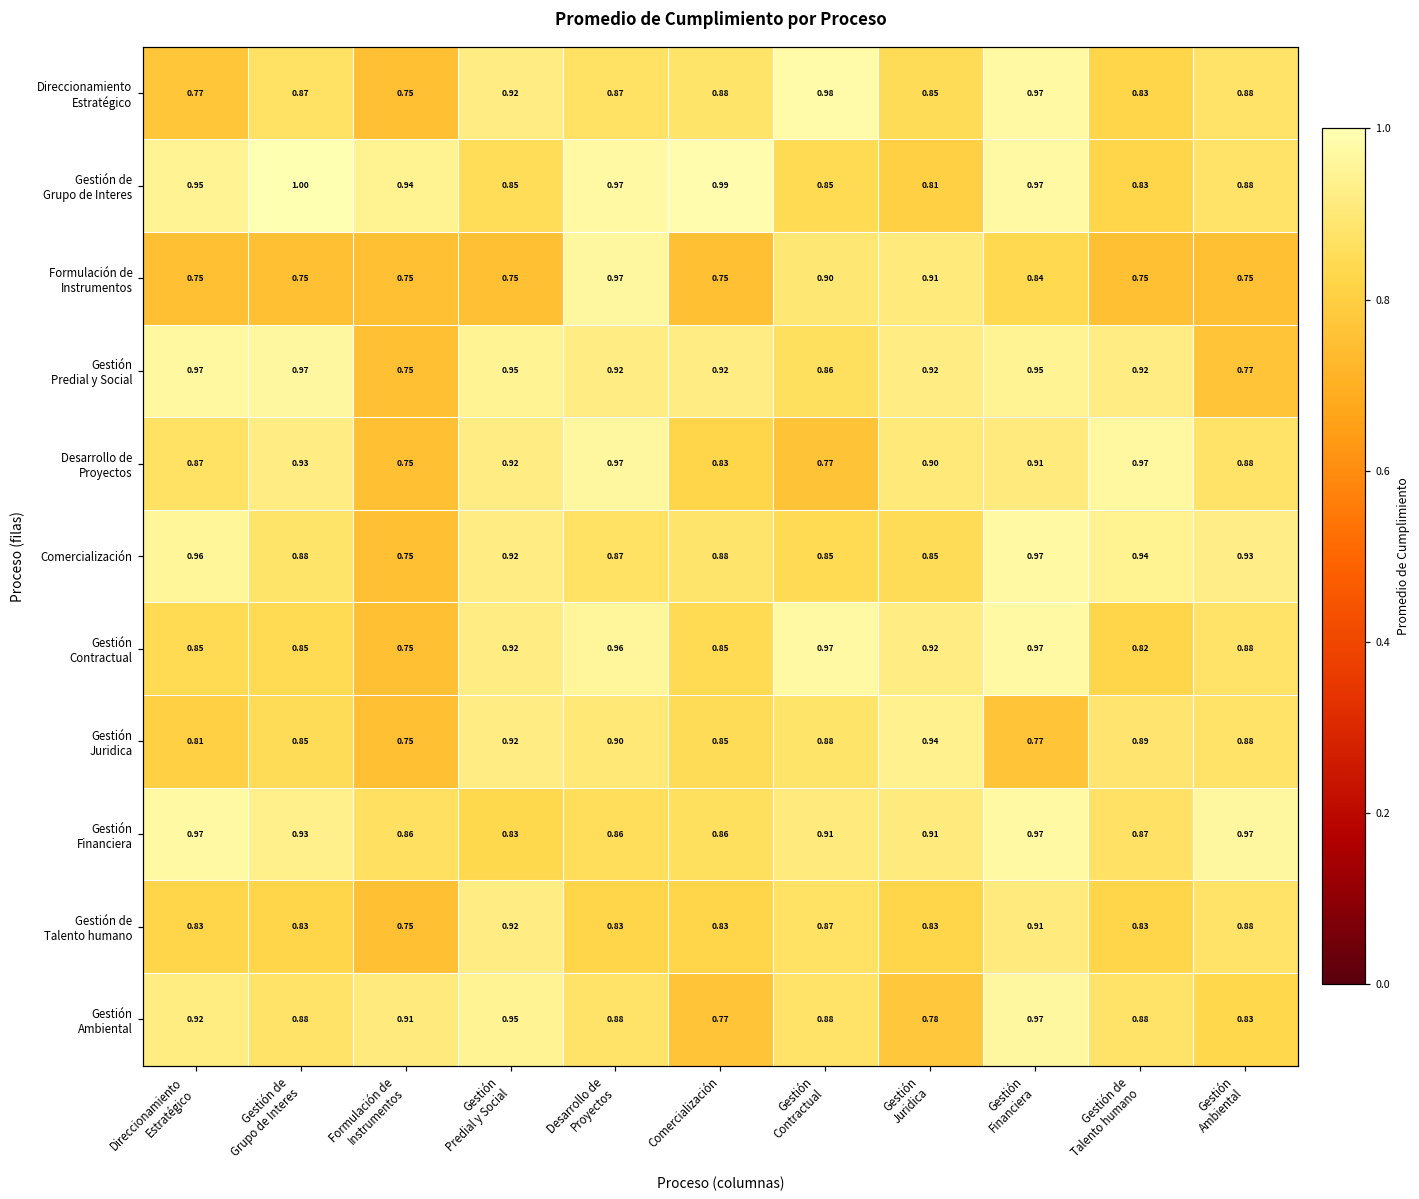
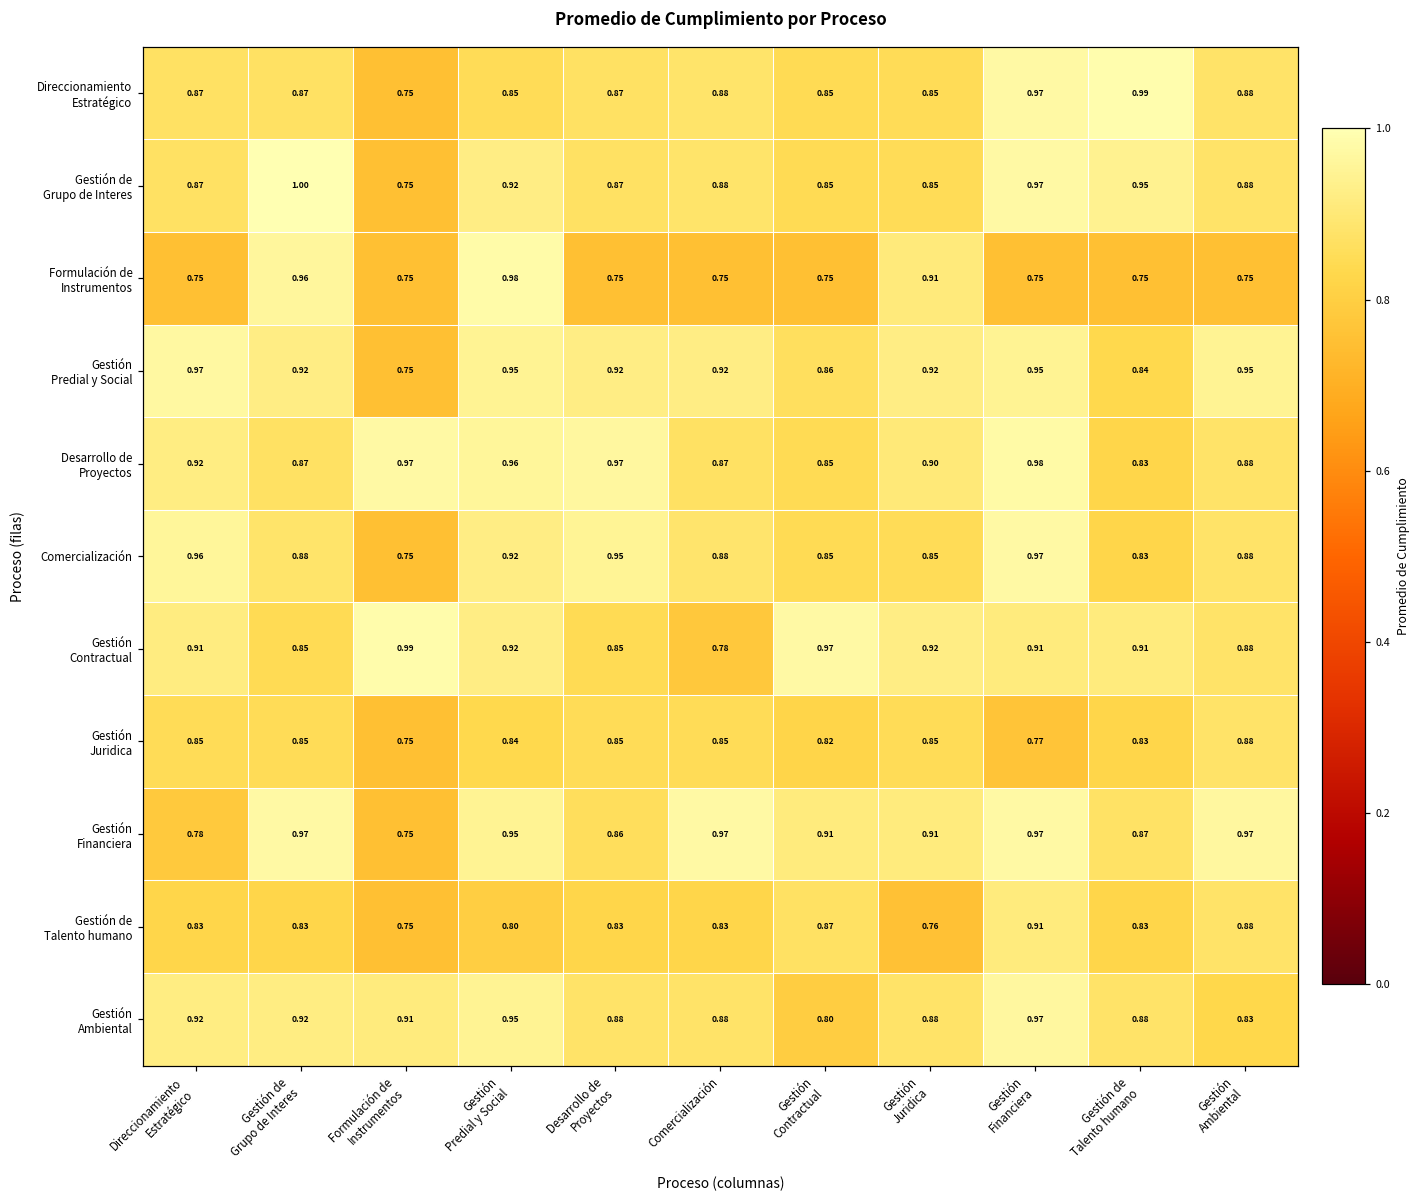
  {
    "Direccionamiento Estratégico": {
-     "Direccionamiento Estratégico": 0.77,
+     "Direccionamiento Estratégico": 0.87,
      "Gestión de Grupo de Interes": 0.87,
      "Formulación de Instrumentos": 0.75,
-     "Gestión Predial y Social": 0.92,
+     "Gestión Predial y Social": 0.85,
      "Desarrollo de Proyectos": 0.87,
      "Comercialización": 0.88,
-     "Gestión Contractual": 0.98,
+     "Gestión Contractual": 0.85,
      "Gestión Juridica": 0.85,
      "Gestión Financiera": 0.97,
-     "Gestión de Talento humano": 0.83,
+     "Gestión de Talento humano": 0.99,
      "Gestión Ambiental": 0.88
    },
    "Gestión de Grupo de Interes": {
-     "Direccionamiento Estratégico": 0.95,
+     "Direccionamiento Estratégico": 0.87,
      "Gestión de Grupo de Interes": 1.00,
-     "Formulación de Instrumentos": 0.94,
-     "Gestión Predial y Social": 0.85,
-     "Desarrollo de Proyectos": 0.97,
-     "Comercialización": 0.99,
+     "Formulación de Instrumentos": 0.75,
+     "Gestión Predial y Social": 0.92,
+     "Desarrollo de Proyectos": 0.87,
+     "Comercialización": 0.88,
      "Gestión Contractual": 0.85,
-     "Gestión Juridica": 0.81,
+     "Gestión Juridica": 0.85,
      "Gestión Financiera": 0.97,
-     "Gestión de Talento humano": 0.83,
+     "Gestión de Talento humano": 0.95,
      "Gestión Ambiental": 0.88
    },
    "Formulación de Instrumentos": {
      "Direccionamiento Estratégico": 0.75,
-     "Gestión de Grupo de Interes": 0.75,
+     "Gestión de Grupo de Interes": 0.96,
      "Formulación de Instrumentos": 0.75,
-     "Gestión Predial y Social": 0.75,
-     "Desarrollo de Proyectos": 0.97,
+     "Gestión Predial y Social": 0.98,
+     "Desarrollo de Proyectos": 0.75,
      "Comercialización": 0.75,
-     "Gestión Contractual": 0.90,
+     "Gestión Contractual": 0.75,
      "Gestión Juridica": 0.91,
-     "Gestión Financiera": 0.84,
+     "Gestión Financiera": 0.75,
      "Gestión de Talento humano": 0.75,
      "Gestión Ambiental": 0.75
    },
    "Gestión Predial y Social": {
      "Direccionamiento Estratégico": 0.97,
-     "Gestión de Grupo de Interes": 0.97,
+     "Gestión de Grupo de Interes": 0.92,
      "Formulación de Instrumentos": 0.75,
      "Gestión Predial y Social": 0.95,
      "Desarrollo de Proyectos": 0.92,
      "Comercialización": 0.92,
      "Gestión Contractual": 0.86,
      "Gestión Juridica": 0.92,
      "Gestión Financiera": 0.95,
-     "Gestión de Talento humano": 0.92,
-     "Gestión Ambiental": 0.77
+     "Gestión de Talento humano": 0.84,
+     "Gestión Ambiental": 0.95
    },
    "Desarrollo de Proyectos": {
-     "Direccionamiento Estratégico": 0.87,
-     "Gestión de Grupo de Interes": 0.93,
-     "Formulación de Instrumentos": 0.75,
-     "Gestión Predial y Social": 0.92,
+     "Direccionamiento Estratégico": 0.92,
+     "Gestión de Grupo de Interes": 0.87,
+     "Formulación de Instrumentos": 0.97,
+     "Gestión Predial y Social": 0.96,
      "Desarrollo de Proyectos": 0.97,
-     "Comercialización": 0.83,
-     "Gestión Contractual": 0.77,
+     "Comercialización": 0.87,
+     "Gestión Contractual": 0.85,
      "Gestión Juridica": 0.90,
-     "Gestión Financiera": 0.91,
-     "Gestión de Talento humano": 0.97,
+     "Gestión Financiera": 0.98,
+     "Gestión de Talento humano": 0.83,
      "Gestión Ambiental": 0.88
    },
    "Comercialización": {
      "Direccionamiento Estratégico": 0.96,
      "Gestión de Grupo de Interes": 0.88,
      "Formulación de Instrumentos": 0.75,
      "Gestión Predial y Social": 0.92,
-     "Desarrollo de Proyectos": 0.87,
+     "Desarrollo de Proyectos": 0.95,
      "Comercialización": 0.88,
      "Gestión Contractual": 0.85,
      "Gestión Juridica": 0.85,
      "Gestión Financiera": 0.97,
-     "Gestión de Talento humano": 0.94,
-     "Gestión Ambiental": 0.93
+     "Gestión de Talento humano": 0.83,
+     "Gestión Ambiental": 0.88
    },
    "Gestión Contractual": {
-     "Direccionamiento Estratégico": 0.85,
+     "Direccionamiento Estratégico": 0.91,
      "Gestión de Grupo de Interes": 0.85,
-     "Formulación de Instrumentos": 0.75,
+     "Formulación de Instrumentos": 0.99,
      "Gestión Predial y Social": 0.92,
-     "Desarrollo de Proyectos": 0.96,
-     "Comercialización": 0.85,
+     "Desarrollo de Proyectos": 0.85,
+     "Comercialización": 0.78,
      "Gestión Contractual": 0.97,
      "Gestión Juridica": 0.92,
-     "Gestión Financiera": 0.97,
-     "Gestión de Talento humano": 0.82,
+     "Gestión Financiera": 0.91,
+     "Gestión de Talento humano": 0.91,
      "Gestión Ambiental": 0.88
    },
    "Gestión Juridica": {
-     "Direccionamiento Estratégico": 0.81,
+     "Direccionamiento Estratégico": 0.85,
      "Gestión de Grupo de Interes": 0.85,
      "Formulación de Instrumentos": 0.75,
-     "Gestión Predial y Social": 0.92,
-     "Desarrollo de Proyectos": 0.90,
+     "Gestión Predial y Social": 0.84,
+     "Desarrollo de Proyectos": 0.85,
      "Comercialización": 0.85,
-     "Gestión Contractual": 0.88,
-     "Gestión Juridica": 0.94,
+     "Gestión Contractual": 0.82,
+     "Gestión Juridica": 0.85,
      "Gestión Financiera": 0.77,
-     "Gestión de Talento humano": 0.89,
+     "Gestión de Talento humano": 0.83,
      "Gestión Ambiental": 0.88
    },
    "Gestión Financiera": {
-     "Direccionamiento Estratégico": 0.97,
-     "Gestión de Grupo de Interes": 0.93,
-     "Formulación de Instrumentos": 0.86,
-     "Gestión Predial y Social": 0.83,
+     "Direccionamiento Estratégico": 0.78,
+     "Gestión de Grupo de Interes": 0.97,
+     "Formulación de Instrumentos": 0.75,
+     "Gestión Predial y Social": 0.95,
      "Desarrollo de Proyectos": 0.86,
-     "Comercialización": 0.86,
+     "Comercialización": 0.97,
      "Gestión Contractual": 0.91,
      "Gestión Juridica": 0.91,
      "Gestión Financiera": 0.97,
      "Gestión de Talento humano": 0.87,
      "Gestión Ambiental": 0.97
    },
    "Gestión de Talento humano": {
      "Direccionamiento Estratégico": 0.83,
      "Gestión de Grupo de Interes": 0.83,
      "Formulación de Instrumentos": 0.75,
-     "Gestión Predial y Social": 0.92,
+     "Gestión Predial y Social": 0.80,
      "Desarrollo de Proyectos": 0.83,
      "Comercialización": 0.83,
      "Gestión Contractual": 0.87,
-     "Gestión Juridica": 0.83,
+     "Gestión Juridica": 0.76,
      "Gestión Financiera": 0.91,
      "Gestión de Talento humano": 0.83,
      "Gestión Ambiental": 0.88
    },
    "Gestión Ambiental": {
      "Direccionamiento Estratégico": 0.92,
-     "Gestión de Grupo de Interes": 0.88,
+     "Gestión de Grupo de Interes": 0.92,
      "Formulación de Instrumentos": 0.91,
      "Gestión Predial y Social": 0.95,
      "Desarrollo de Proyectos": 0.88,
-     "Comercialización": 0.77,
-     "Gestión Contractual": 0.88,
-     "Gestión Juridica": 0.78,
+     "Comercialización": 0.88,
+     "Gestión Contractual": 0.80,
+     "Gestión Juridica": 0.88,
      "Gestión Financiera": 0.97,
      "Gestión de Talento humano": 0.88,
      "Gestión Ambiental": 0.83
    }
  }
